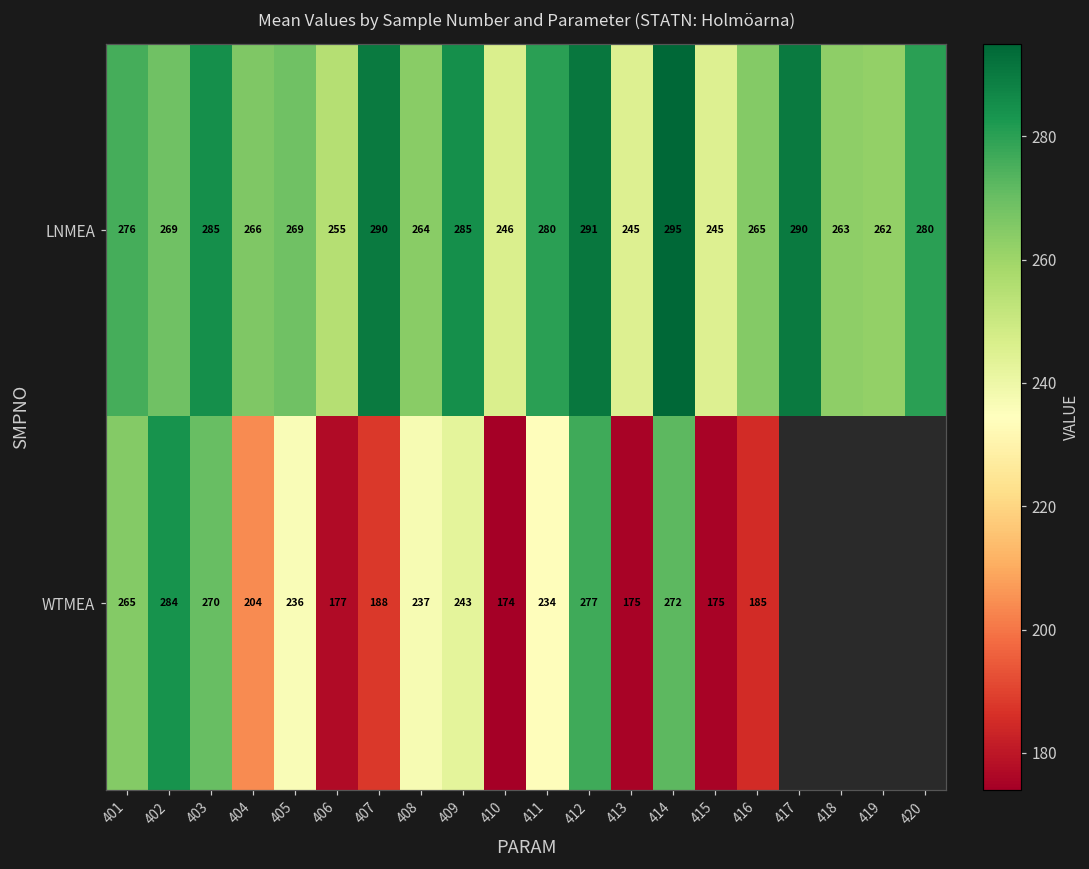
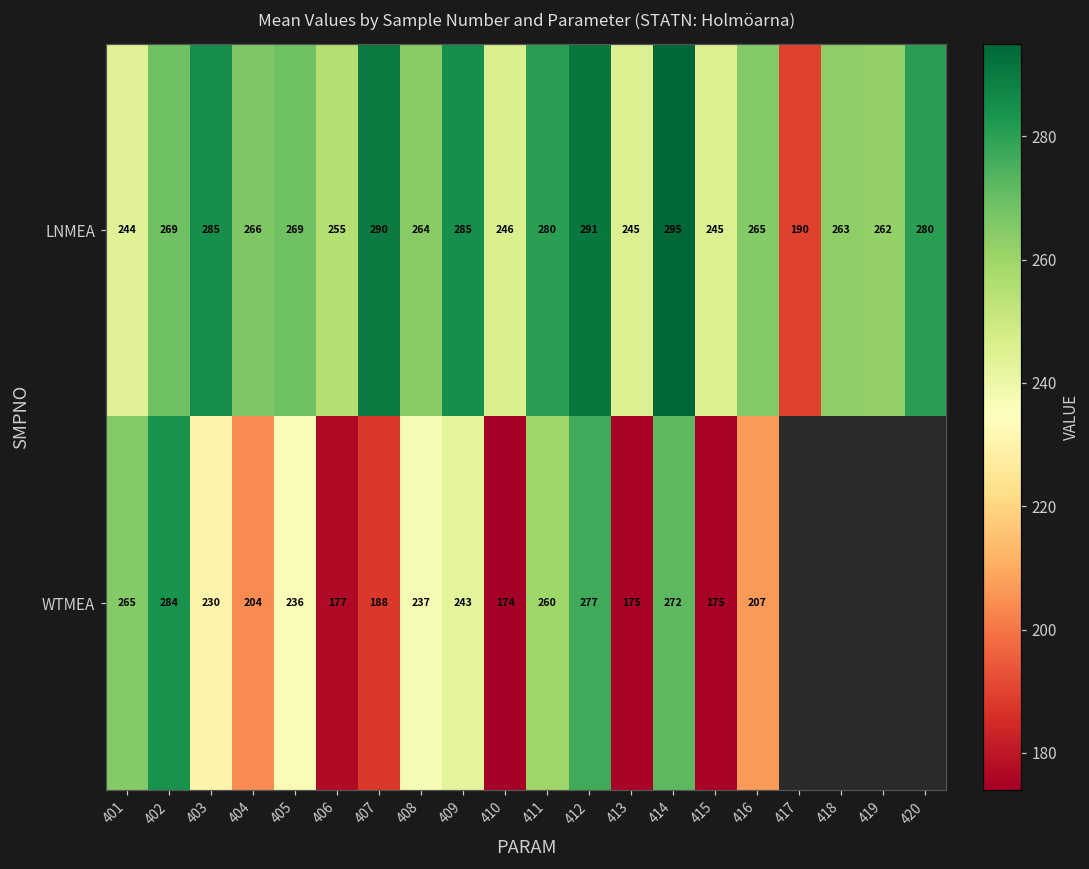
  {
    "LNMEA": {
-     "401": 276,
+     "401": 244,
      "402": 269,
      "403": 285,
      "404": 266,
      "405": 269,
      "406": 255,
      "407": 290,
      "408": 264,
      "409": 285,
      "410": 246,
      "411": 280,
      "412": 291,
      "413": 245,
      "414": 295,
      "415": 245,
      "416": 265,
-     "417": 290,
+     "417": 190,
      "418": 263,
      "419": 262,
      "420": 280
    },
    "WTMEA": {
      "401": 265,
      "402": 284,
-     "403": 270,
+     "403": 230,
      "404": 204,
      "405": 236,
      "406": 177,
      "407": 188,
      "408": 237,
      "409": 243,
      "410": 174,
-     "411": 234,
+     "411": 260,
      "412": 277,
      "413": 175,
      "414": 272,
      "415": 175,
-     "416": 185
+     "416": 207
    }
  }
